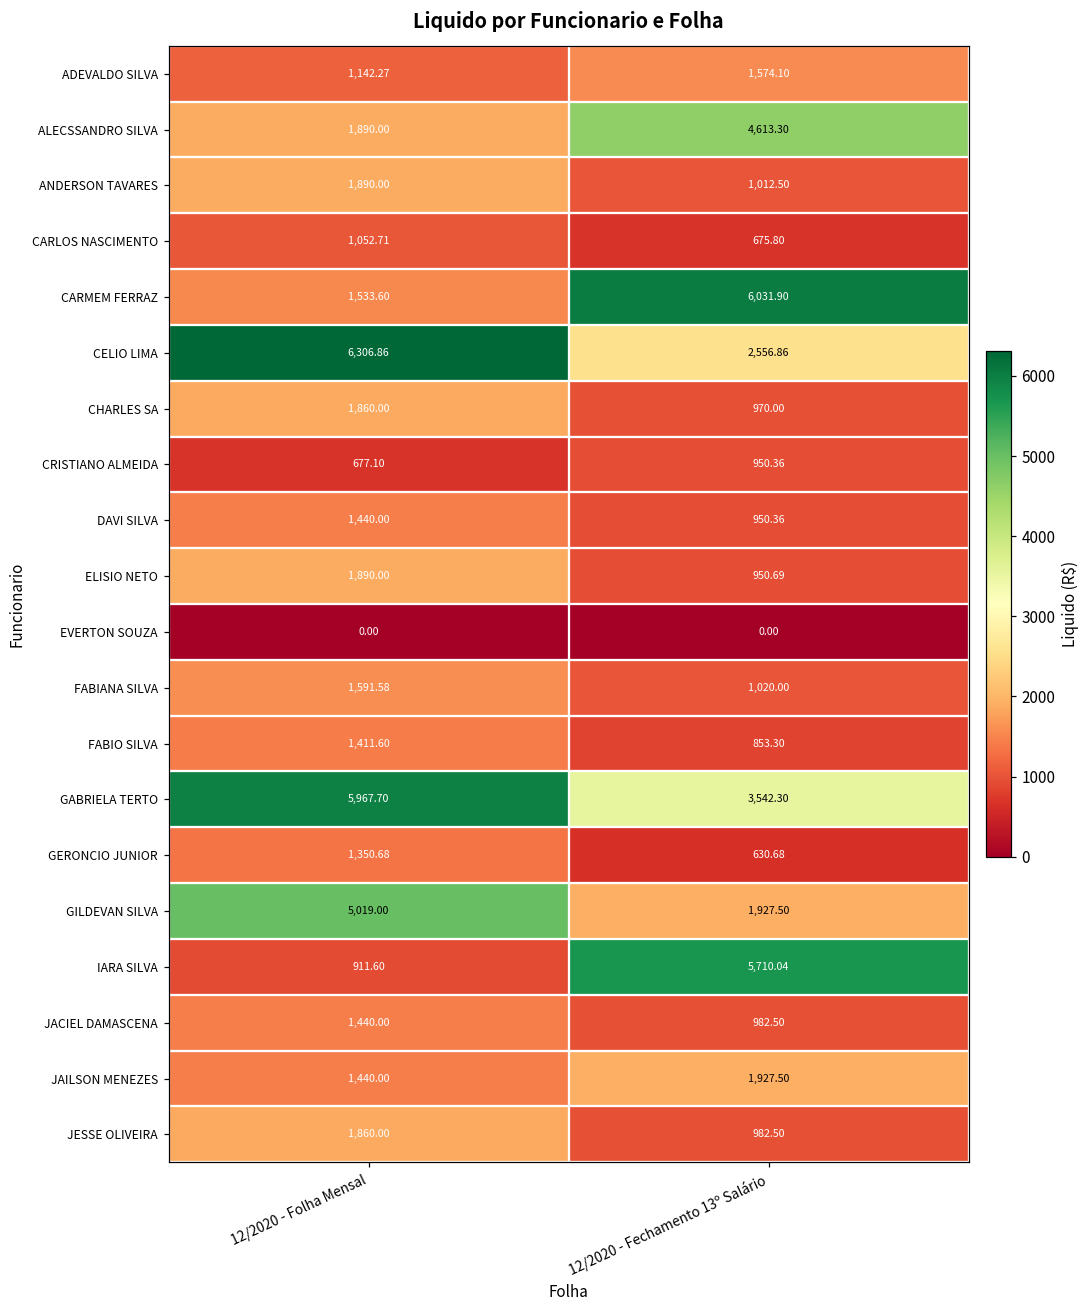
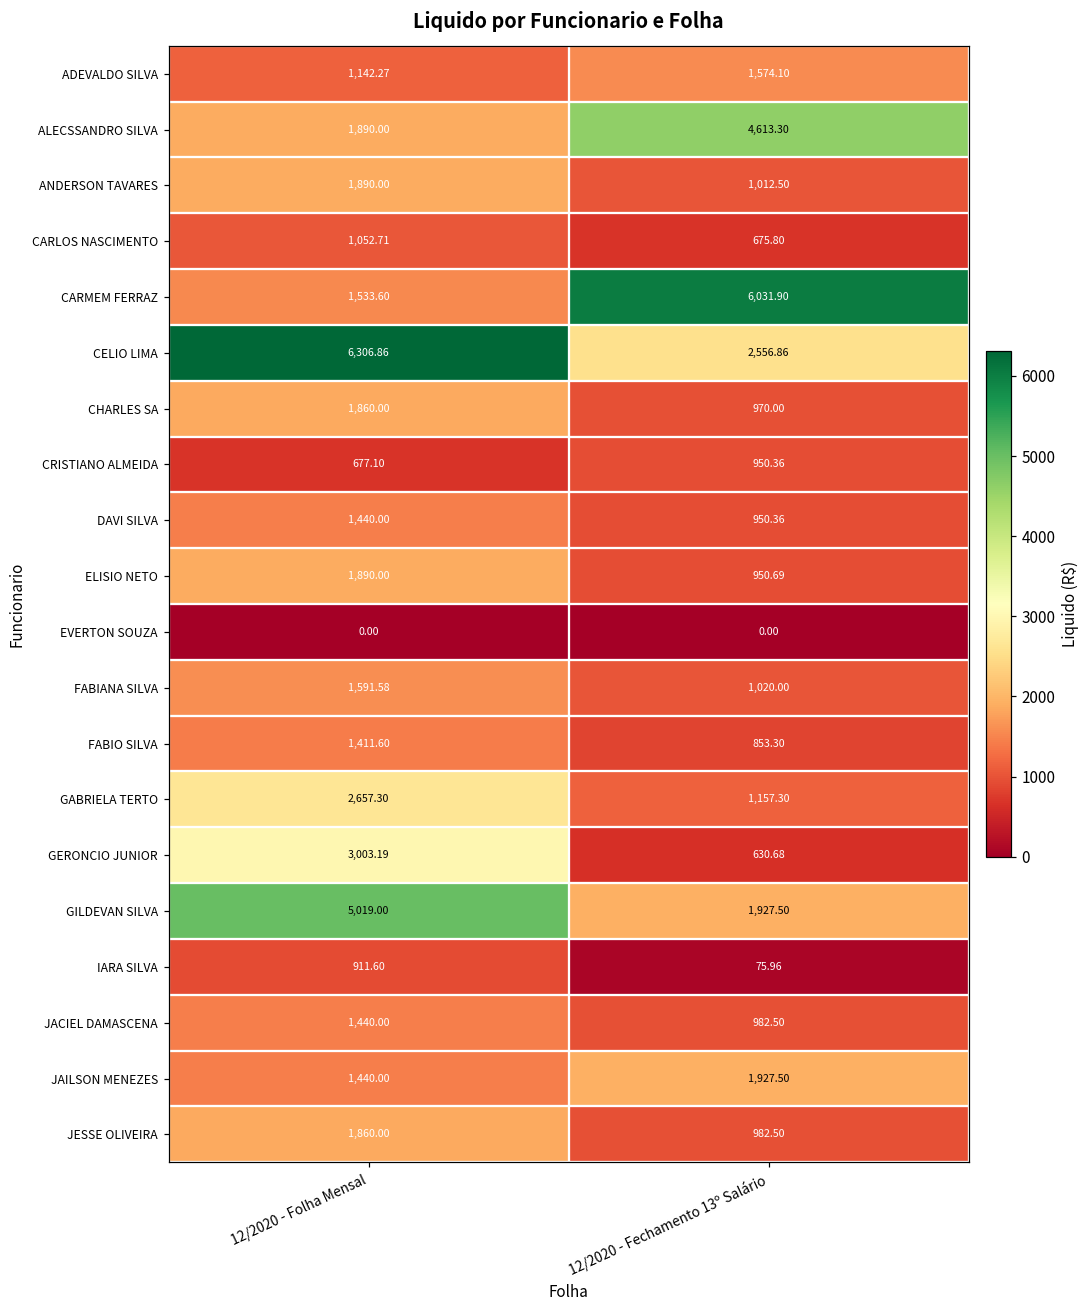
  {
    "ADEVALDO SILVA": {
      "12/2020 - Folha Mensal": "1,142.27",
      "12/2020 - Fechamento 13º Salário": "1,574.10"
    },
    "ALECSSANDRO SILVA": {
      "12/2020 - Folha Mensal": "1,890.00",
      "12/2020 - Fechamento 13º Salário": "4,613.30"
    },
    "ANDERSON TAVARES": {
      "12/2020 - Folha Mensal": "1,890.00",
      "12/2020 - Fechamento 13º Salário": "1,012.50"
    },
    "CARLOS NASCIMENTO": {
      "12/2020 - Folha Mensal": "1,052.71",
      "12/2020 - Fechamento 13º Salário": "675.80"
    },
    "CARMEM FERRAZ": {
      "12/2020 - Folha Mensal": "1,533.60",
      "12/2020 - Fechamento 13º Salário": "6,031.90"
    },
    "CELIO LIMA": {
      "12/2020 - Folha Mensal": "6,306.86",
      "12/2020 - Fechamento 13º Salário": "2,556.86"
    },
    "CHARLES SA": {
      "12/2020 - Folha Mensal": "1,860.00",
      "12/2020 - Fechamento 13º Salário": "970.00"
    },
    "CRISTIANO ALMEIDA": {
      "12/2020 - Folha Mensal": "677.10",
      "12/2020 - Fechamento 13º Salário": "950.36"
    },
    "DAVI SILVA": {
      "12/2020 - Folha Mensal": "1,440.00",
      "12/2020 - Fechamento 13º Salário": "950.36"
    },
    "ELISIO NETO": {
      "12/2020 - Folha Mensal": "1,890.00",
      "12/2020 - Fechamento 13º Salário": "950.69"
    },
    "EVERTON SOUZA": {
      "12/2020 - Folha Mensal": "0.00",
      "12/2020 - Fechamento 13º Salário": "0.00"
    },
    "FABIANA SILVA": {
      "12/2020 - Folha Mensal": "1,591.58",
      "12/2020 - Fechamento 13º Salário": "1,020.00"
    },
    "FABIO SILVA": {
      "12/2020 - Folha Mensal": "1,411.60",
      "12/2020 - Fechamento 13º Salário": "853.30"
    },
    "GABRIELA TERTO": {
-     "12/2020 - Folha Mensal": "5,967.70",
-     "12/2020 - Fechamento 13º Salário": "3,542.30"
+     "12/2020 - Folha Mensal": "2,657.30",
+     "12/2020 - Fechamento 13º Salário": "1,157.30"
    },
    "GERONCIO JUNIOR": {
-     "12/2020 - Folha Mensal": "1,350.68",
+     "12/2020 - Folha Mensal": "3,003.19",
      "12/2020 - Fechamento 13º Salário": "630.68"
    },
    "GILDEVAN SILVA": {
      "12/2020 - Folha Mensal": "5,019.00",
      "12/2020 - Fechamento 13º Salário": "1,927.50"
    },
    "IARA SILVA": {
      "12/2020 - Folha Mensal": "911.60",
-     "12/2020 - Fechamento 13º Salário": "5,710.04"
+     "12/2020 - Fechamento 13º Salário": "75.96"
    },
    "JACIEL DAMASCENA": {
      "12/2020 - Folha Mensal": "1,440.00",
      "12/2020 - Fechamento 13º Salário": "982.50"
    },
    "JAILSON MENEZES": {
      "12/2020 - Folha Mensal": "1,440.00",
      "12/2020 - Fechamento 13º Salário": "1,927.50"
    },
    "JESSE OLIVEIRA": {
      "12/2020 - Folha Mensal": "1,860.00",
      "12/2020 - Fechamento 13º Salário": "982.50"
    }
  }
